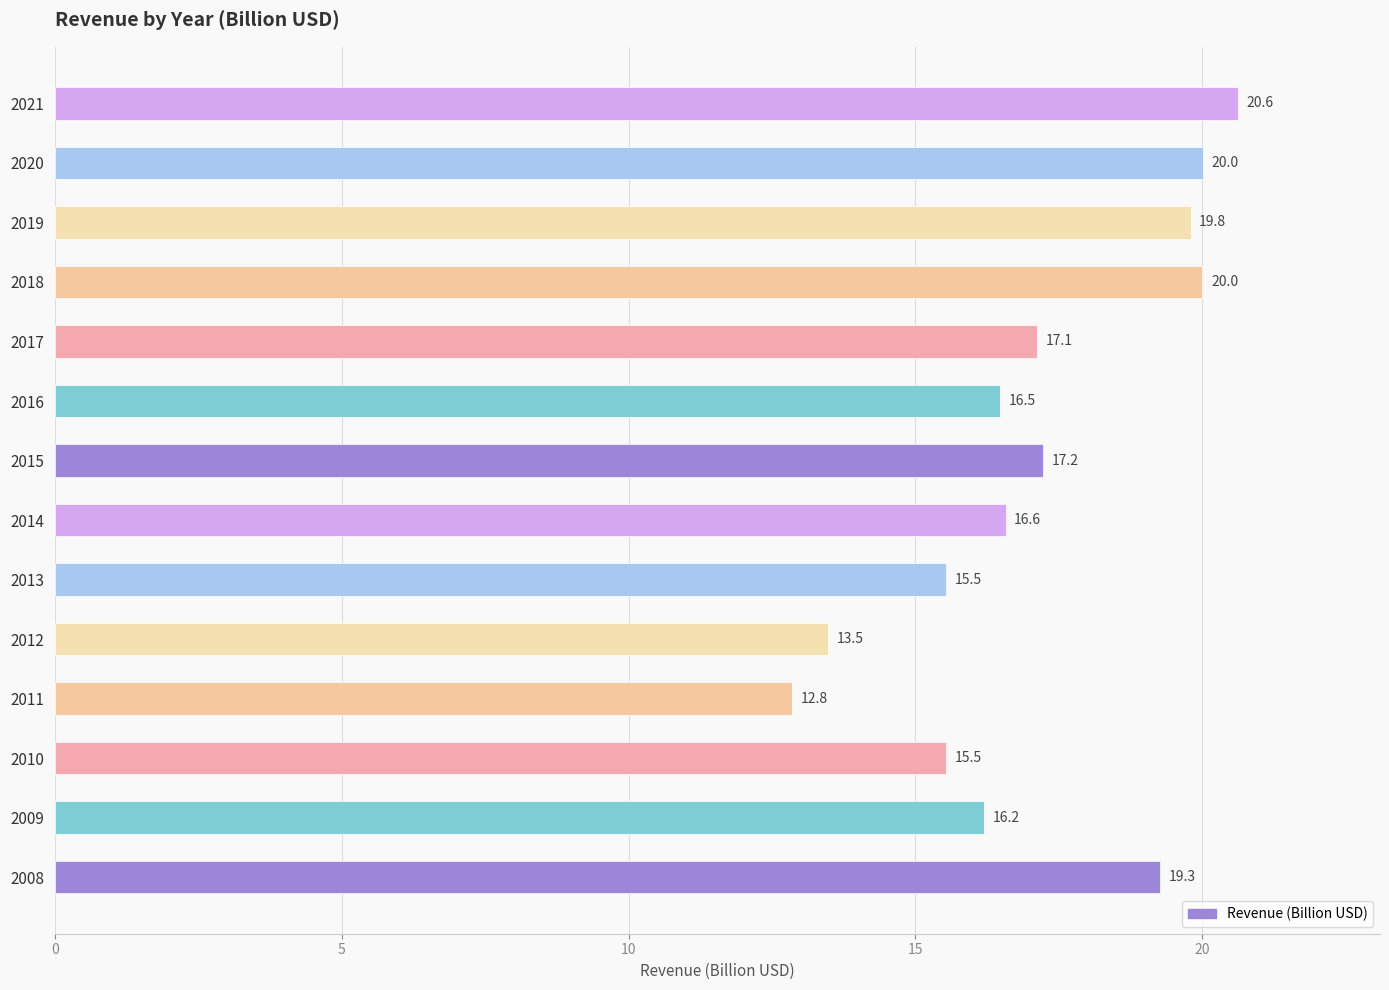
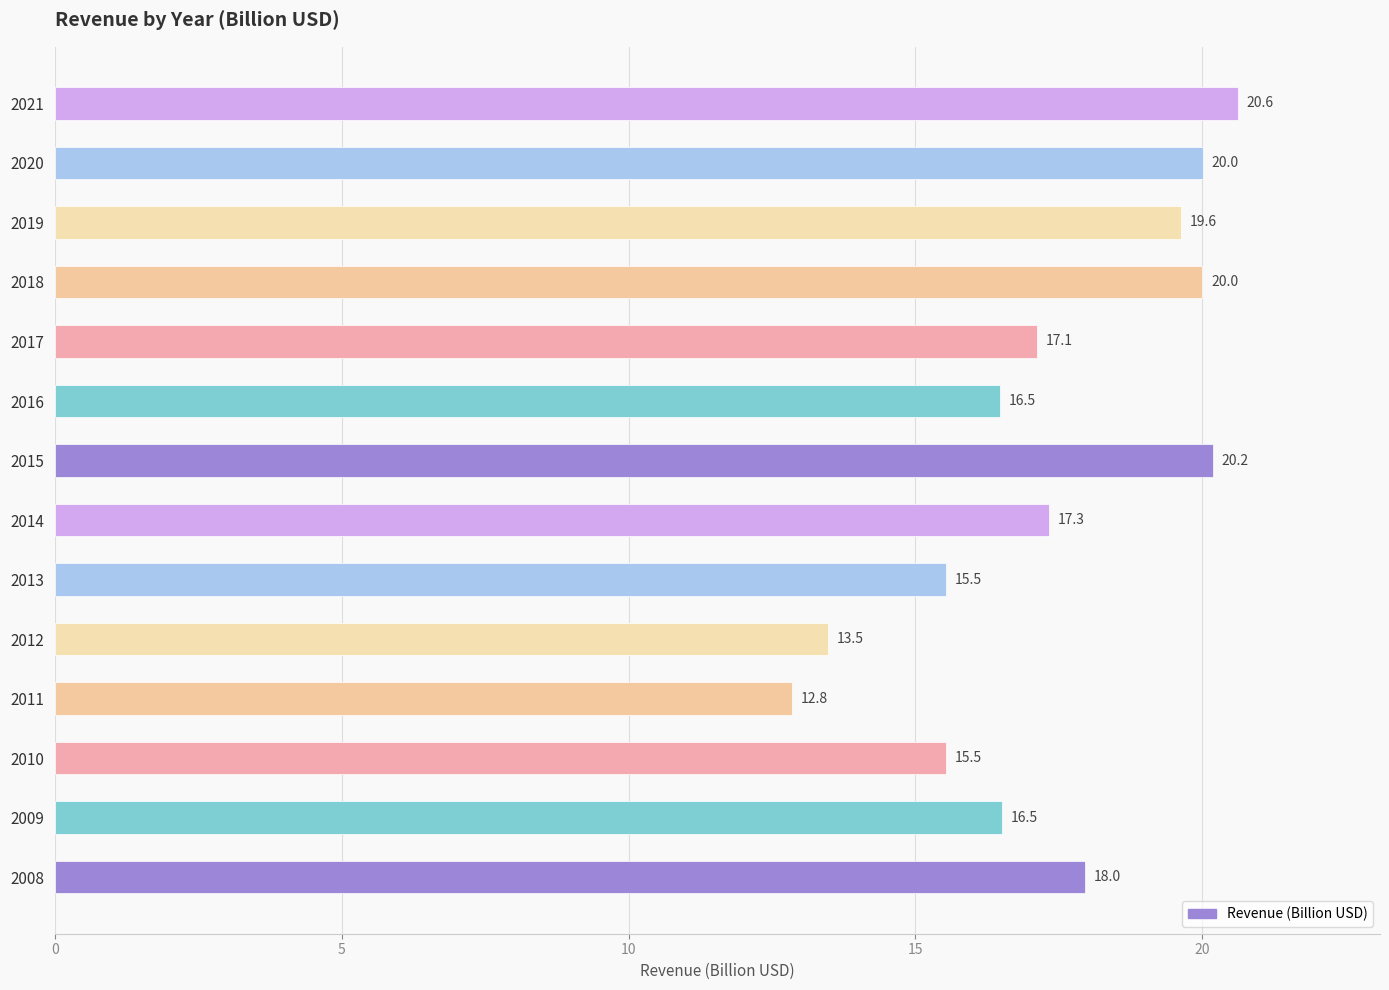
  {
    "2021": 20.6,
    "2020": 20.0,
-   "2019": 19.8,
+   "2019": 19.6,
    "2018": 20.0,
    "2017": 17.1,
    "2016": 16.5,
-   "2015": 17.2,
-   "2014": 16.6,
+   "2015": 20.2,
+   "2014": 17.3,
    "2013": 15.5,
    "2012": 13.5,
    "2011": 12.8,
    "2010": 15.5,
-   "2009": 16.2,
-   "2008": 19.3
+   "2009": 16.5,
+   "2008": 18.0
  }
